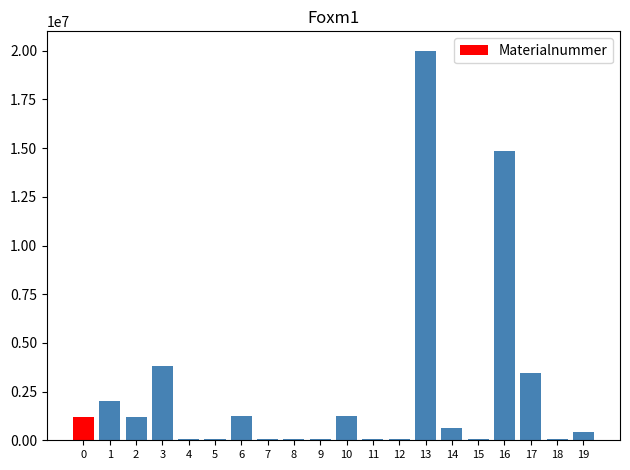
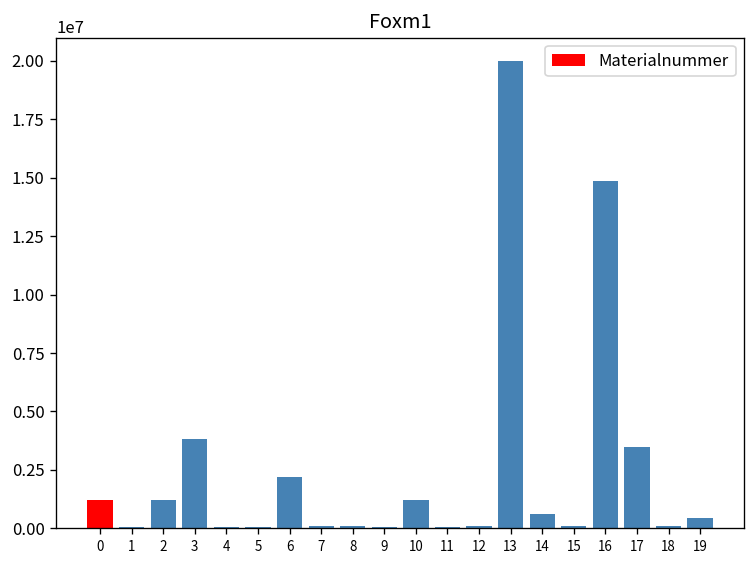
  {
    "0": 1200000,
-   "1": 2000000,
+   "1": 100000,
    "2": 1200000,
    "3": 3800000,
-   "6": 1200000,
+   "6": 2200000,
    "10": 1200000,
    "13": 20000000,
    "14": 600000,
    "16": 14900000,
    "17": 3500000,
    "19": 400000
  }
